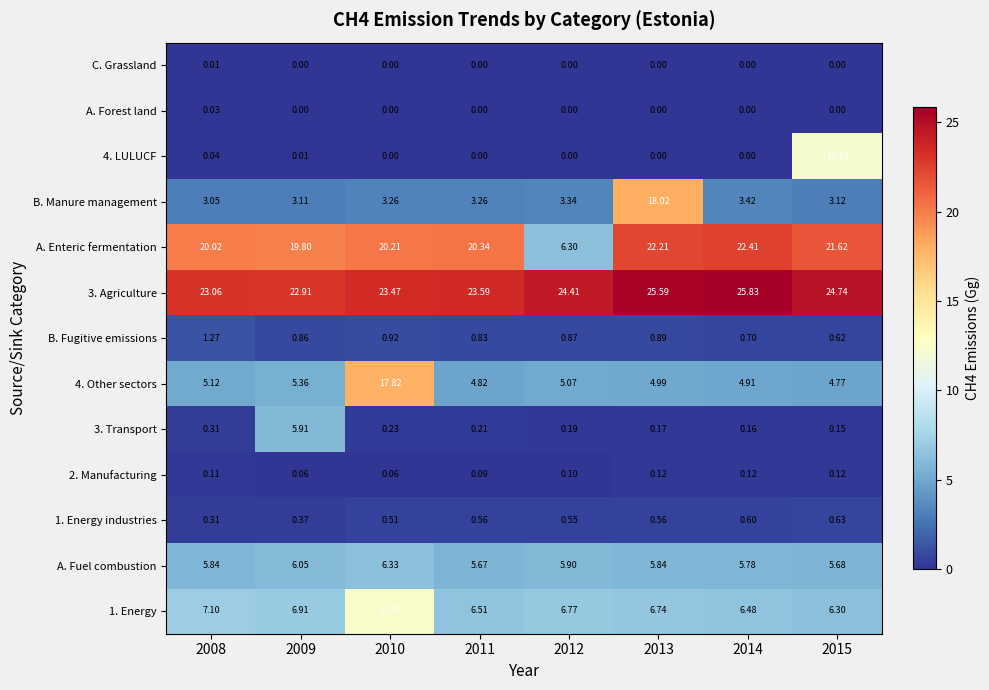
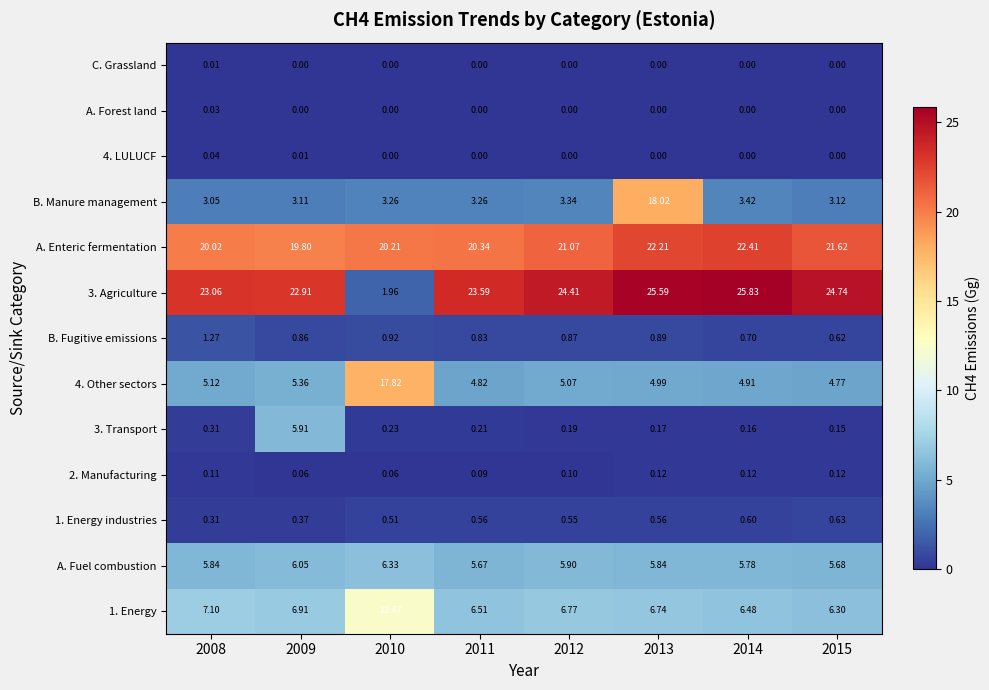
  {
    "C. Grassland": {
      "2008": 0.01,
      "2009": 0.00,
      "2010": 0.00,
      "2011": 0.00,
      "2012": 0.00,
      "2013": 0.00,
      "2014": 0.00,
      "2015": 0.00
    },
    "A. Forest land": {
      "2008": 0.03,
      "2009": 0.00,
      "2010": 0.00,
      "2011": 0.00,
      "2012": 0.00,
      "2013": 0.00,
      "2014": 0.00,
      "2015": 0.00
    },
    "4. LULUCF": {
      "2008": 0.04,
      "2009": 0.01,
      "2010": 0.00,
      "2011": 0.00,
      "2012": 0.00,
      "2013": 0.00,
      "2014": 0.00,
-     "2015": 12.20
+     "2015": 0.00
    },
    "B. Manure management": {
      "2008": 3.05,
      "2009": 3.11,
      "2010": 3.26,
      "2011": 3.26,
      "2012": 3.34,
      "2013": 18.02,
      "2014": 3.42,
      "2015": 3.12
    },
    "A. Enteric fermentation": {
      "2008": 20.02,
      "2009": 19.80,
      "2010": 20.21,
      "2011": 20.34,
-     "2012": 6.30,
+     "2012": 21.07,
      "2013": 22.21,
      "2014": 22.41,
      "2015": 21.62
    },
    "3. Agriculture": {
      "2008": 23.06,
      "2009": 22.91,
-     "2010": 23.47,
+     "2010": 1.96,
      "2011": 23.59,
      "2012": 24.41,
      "2013": 25.59,
      "2014": 25.83,
      "2015": 24.74
    },
    "B. Fugitive emissions": {
      "2008": 1.27,
      "2009": 0.86,
      "2010": 0.92,
      "2011": 0.83,
      "2012": 0.87,
      "2013": 0.89,
      "2014": 0.70,
      "2015": 0.62
    },
    "4. Other sectors": {
      "2008": 5.12,
      "2009": 5.36,
      "2010": 17.82,
      "2011": 4.82,
      "2012": 5.07,
      "2013": 4.99,
      "2014": 4.91,
      "2015": 4.77
    },
    "3. Transport": {
      "2008": 0.31,
      "2009": 5.91,
      "2010": 0.23,
      "2011": 0.21,
      "2012": 0.19,
      "2013": 0.17,
      "2014": 0.16,
      "2015": 0.15
    },
    "2. Manufacturing": {
      "2008": 0.11,
      "2009": 0.06,
      "2010": 0.06,
      "2011": 0.09,
      "2012": 0.10,
      "2013": 0.12,
      "2014": 0.12,
      "2015": 0.12
    },
    "1. Energy industries": {
      "2008": 0.31,
      "2009": 0.37,
      "2010": 0.51,
      "2011": 0.56,
      "2012": 0.55,
      "2013": 0.56,
      "2014": 0.60,
      "2015": 0.63
    },
    "A. Fuel combustion": {
      "2008": 5.84,
      "2009": 6.05,
      "2010": 6.33,
      "2011": 5.67,
      "2012": 5.90,
      "2013": 5.84,
      "2014": 5.78,
      "2015": 5.68
    },
    "1. Energy": {
      "2008": 7.10,
      "2009": 6.91,
      "2010": 12.47,
      "2011": 6.51,
      "2012": 6.77,
      "2013": 6.74,
      "2014": 6.48,
      "2015": 6.30
    }
  }
